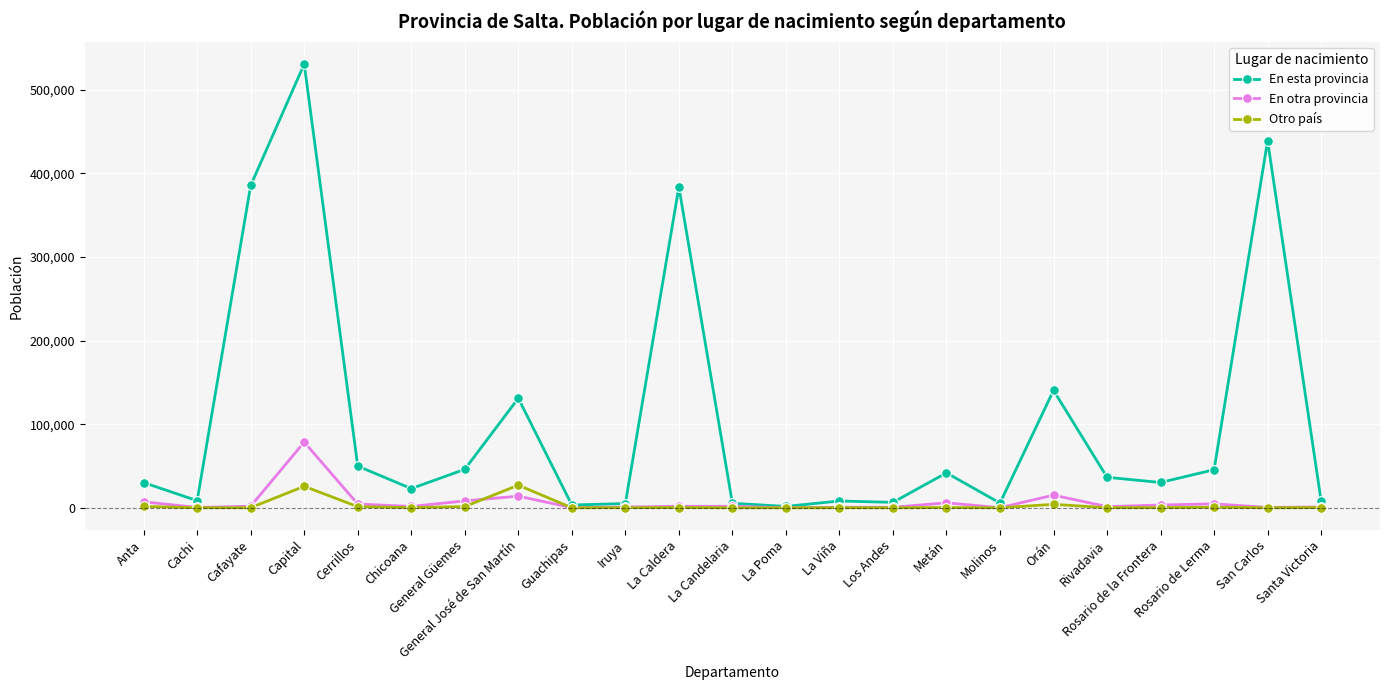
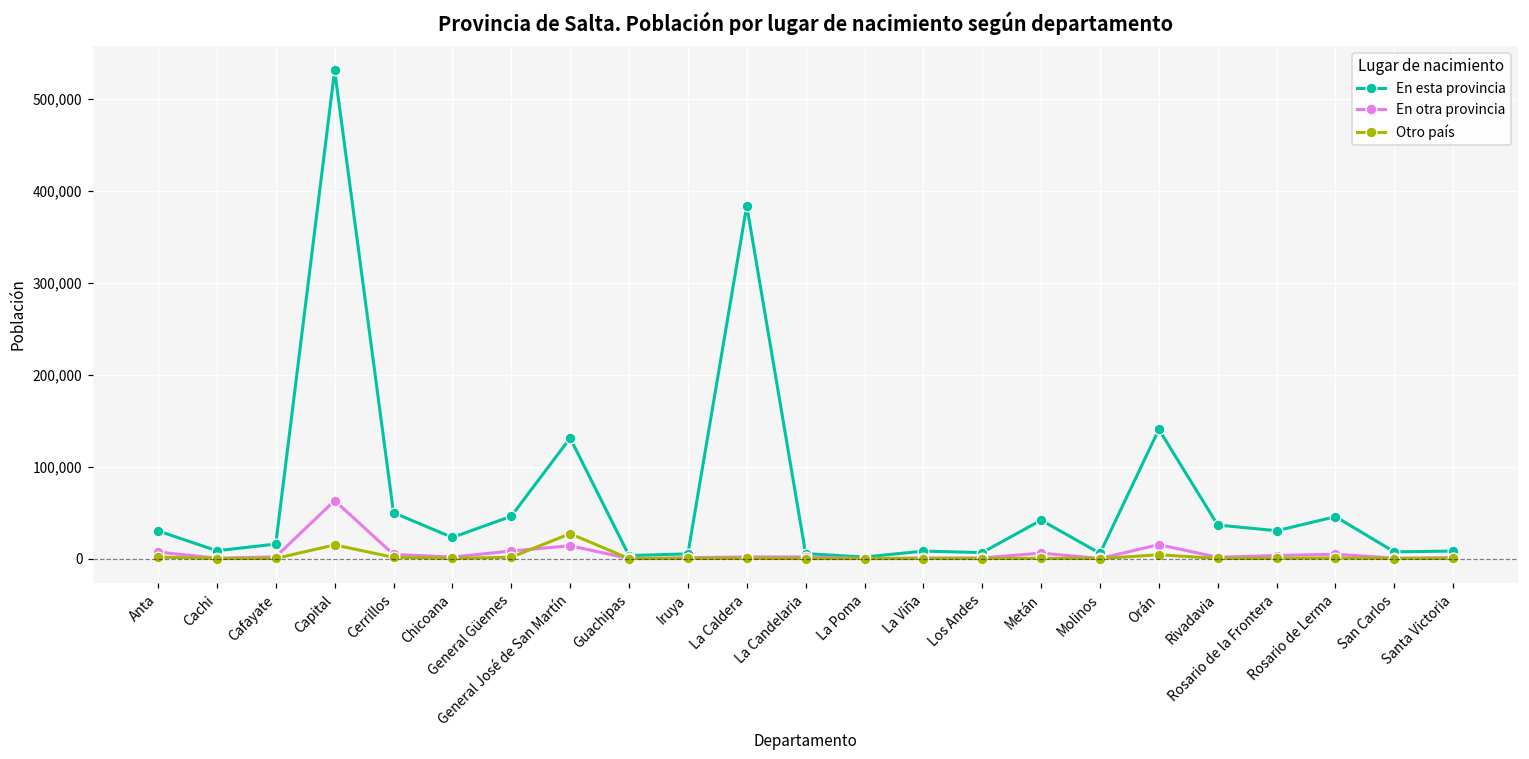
  {
    "En esta provincia": {
      "Anta": "30,000",
      "Cachi": "10,000",
-     "Cafayate": "390,000",
+     "Cafayate": "20,000",
      "Capital": "530,000",
      "Cerrillos": "50,000",
      "Chicoana": "20,000",
      "General Güemes": "50,000",
      "General José de San Martín": "130,000",
      "Guachipas": "0",
      "Iruya": "10,000",
      "La Caldera": "380,000",
      "La Candelaria": "10,000",
      "La Viña": "10,000",
      "Los Andes": "10,000",
      "Metán": "40,000",
      "Molinos": "10,000",
      "Orán": "140,000",
      "Rivadavia": "40,000",
      "Rosario de la Frontera": "30,000",
      "Rosario de Lerma": "50,000",
-     "San Carlos": "440,000",
+     "San Carlos": "10,000",
      "Santa Victoria": "10,000"
    },
    "En otra provincia": {
      "Anta": "10,000",
-     "Capital": "80,000",
+     "Capital": "60,000",
      "Cerrillos": "0",
      "General Güemes": "10,000",
      "General José de San Martín": "10,000",
      "Metán": "10,000",
      "Orán": "20,000",
      "Rosario de la Frontera": "0",
      "Rosario de Lerma": "0"
    },
    "Otro país": {
      "Anta": "0",
-     "Capital": "30,000",
+     "Capital": "10,000",
      "Cerrillos": "0",
      "General Güemes": "0",
      "General José de San Martín": "30,000",
      "Metán": "0",
      "Orán": "0",
      "Rosario de la Frontera": "0",
      "Rosario de Lerma": "0"
    }
  }
